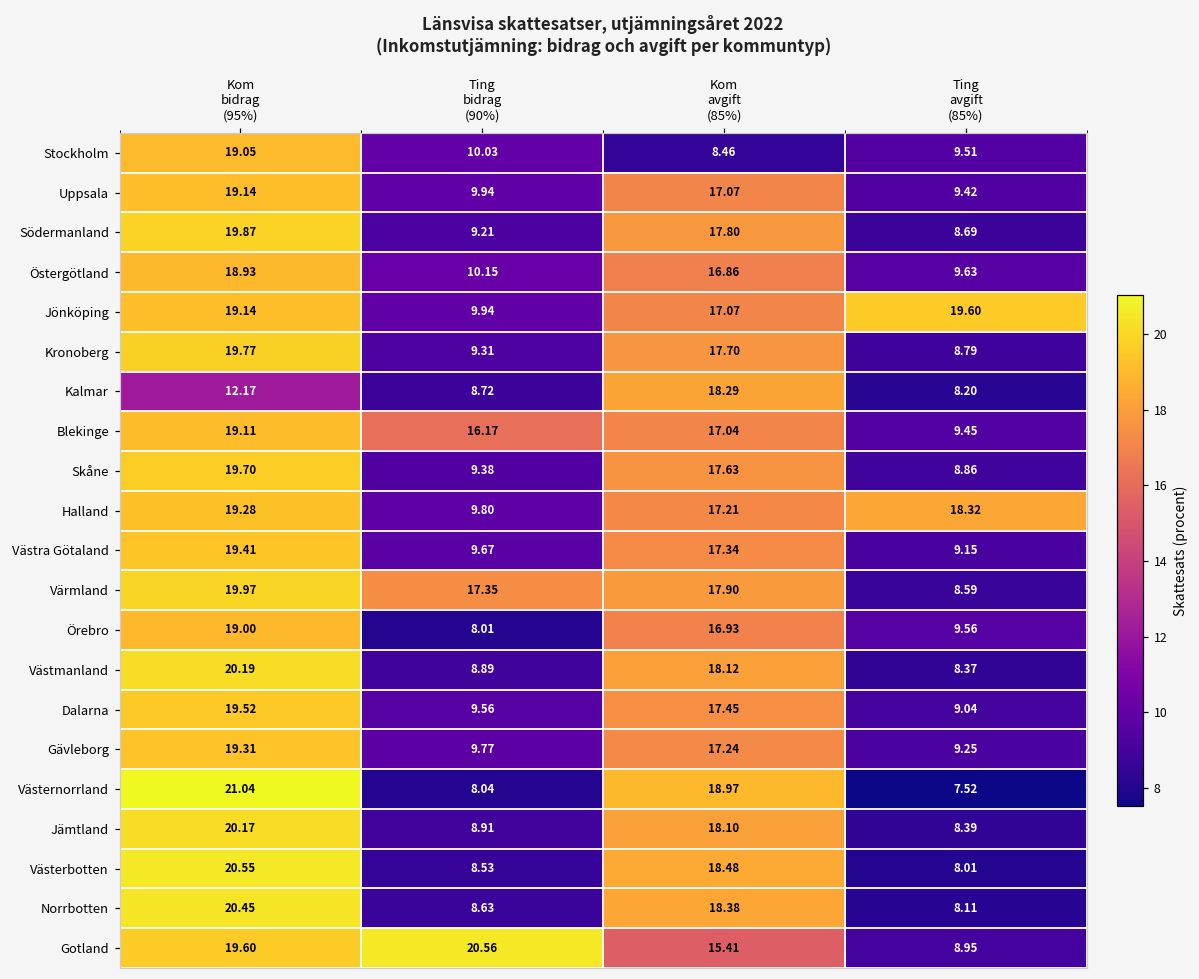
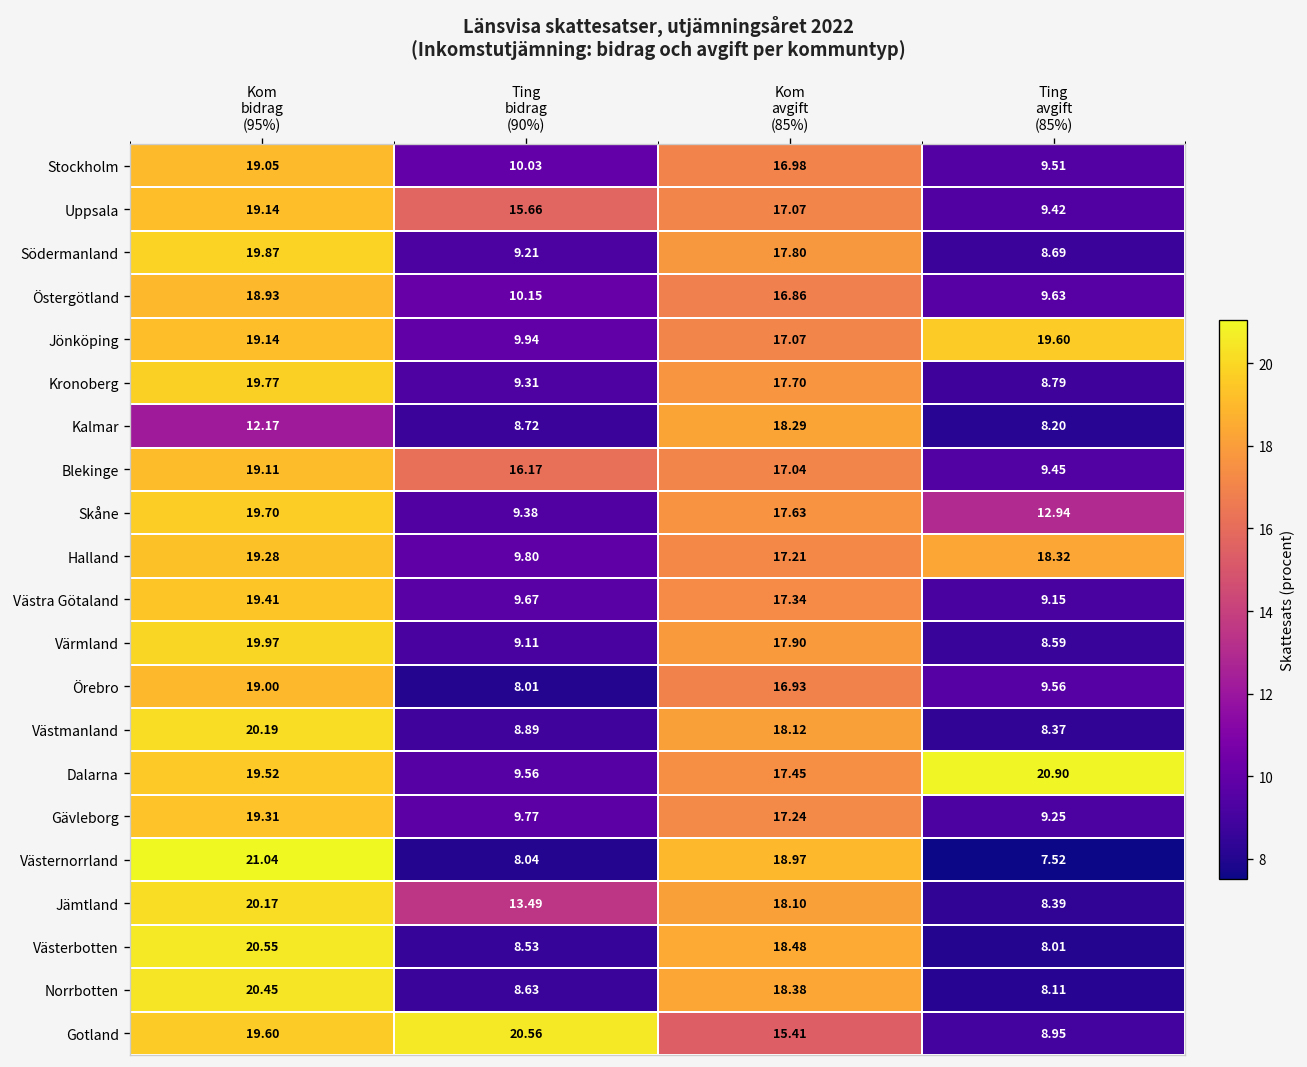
  {
    "Stockholm": {
      "Kom bidrag (95%)": 19.05,
      "Ting bidrag (90%)": 10.03,
-     "Kom avgift (85%)": 8.46,
+     "Kom avgift (85%)": 16.98,
      "Ting avgift (85%)": 9.51
    },
    "Uppsala": {
      "Kom bidrag (95%)": 19.14,
-     "Ting bidrag (90%)": 9.94,
+     "Ting bidrag (90%)": 15.66,
      "Kom avgift (85%)": 17.07,
      "Ting avgift (85%)": 9.42
    },
    "Södermanland": {
      "Kom bidrag (95%)": 19.87,
      "Ting bidrag (90%)": 9.21,
      "Kom avgift (85%)": 17.80,
      "Ting avgift (85%)": 8.69
    },
    "Östergötland": {
      "Kom bidrag (95%)": 18.93,
      "Ting bidrag (90%)": 10.15,
      "Kom avgift (85%)": 16.86,
      "Ting avgift (85%)": 9.63
    },
    "Jönköping": {
      "Kom bidrag (95%)": 19.14,
      "Ting bidrag (90%)": 9.94,
      "Kom avgift (85%)": 17.07,
      "Ting avgift (85%)": 19.60
    },
    "Kronoberg": {
      "Kom bidrag (95%)": 19.77,
      "Ting bidrag (90%)": 9.31,
      "Kom avgift (85%)": 17.70,
      "Ting avgift (85%)": 8.79
    },
    "Kalmar": {
      "Kom bidrag (95%)": 12.17,
      "Ting bidrag (90%)": 8.72,
      "Kom avgift (85%)": 18.29,
      "Ting avgift (85%)": 8.20
    },
    "Blekinge": {
      "Kom bidrag (95%)": 19.11,
      "Ting bidrag (90%)": 16.17,
      "Kom avgift (85%)": 17.04,
      "Ting avgift (85%)": 9.45
    },
    "Skåne": {
      "Kom bidrag (95%)": 19.70,
      "Ting bidrag (90%)": 9.38,
      "Kom avgift (85%)": 17.63,
-     "Ting avgift (85%)": 8.86
+     "Ting avgift (85%)": 12.94
    },
    "Halland": {
      "Kom bidrag (95%)": 19.28,
      "Ting bidrag (90%)": 9.80,
      "Kom avgift (85%)": 17.21,
      "Ting avgift (85%)": 18.32
    },
    "Västra Götaland": {
      "Kom bidrag (95%)": 19.41,
      "Ting bidrag (90%)": 9.67,
      "Kom avgift (85%)": 17.34,
      "Ting avgift (85%)": 9.15
    },
    "Värmland": {
      "Kom bidrag (95%)": 19.97,
-     "Ting bidrag (90%)": 17.35,
+     "Ting bidrag (90%)": 9.11,
      "Kom avgift (85%)": 17.90,
      "Ting avgift (85%)": 8.59
    },
    "Örebro": {
      "Kom bidrag (95%)": 19.00,
      "Ting bidrag (90%)": 8.01,
      "Kom avgift (85%)": 16.93,
      "Ting avgift (85%)": 9.56
    },
    "Västmanland": {
      "Kom bidrag (95%)": 20.19,
      "Ting bidrag (90%)": 8.89,
      "Kom avgift (85%)": 18.12,
      "Ting avgift (85%)": 8.37
    },
    "Dalarna": {
      "Kom bidrag (95%)": 19.52,
      "Ting bidrag (90%)": 9.56,
      "Kom avgift (85%)": 17.45,
-     "Ting avgift (85%)": 9.04
+     "Ting avgift (85%)": 20.90
    },
    "Gävleborg": {
      "Kom bidrag (95%)": 19.31,
      "Ting bidrag (90%)": 9.77,
      "Kom avgift (85%)": 17.24,
      "Ting avgift (85%)": 9.25
    },
    "Västernorrland": {
      "Kom bidrag (95%)": 21.04,
      "Ting bidrag (90%)": 8.04,
      "Kom avgift (85%)": 18.97,
      "Ting avgift (85%)": 7.52
    },
    "Jämtland": {
      "Kom bidrag (95%)": 20.17,
-     "Ting bidrag (90%)": 8.91,
+     "Ting bidrag (90%)": 13.49,
      "Kom avgift (85%)": 18.10,
      "Ting avgift (85%)": 8.39
    },
    "Västerbotten": {
      "Kom bidrag (95%)": 20.55,
      "Ting bidrag (90%)": 8.53,
      "Kom avgift (85%)": 18.48,
      "Ting avgift (85%)": 8.01
    },
    "Norrbotten": {
      "Kom bidrag (95%)": 20.45,
      "Ting bidrag (90%)": 8.63,
      "Kom avgift (85%)": 18.38,
      "Ting avgift (85%)": 8.11
    },
    "Gotland": {
      "Kom bidrag (95%)": 19.60,
      "Ting bidrag (90%)": 20.56,
      "Kom avgift (85%)": 15.41,
      "Ting avgift (85%)": 8.95
    }
  }
